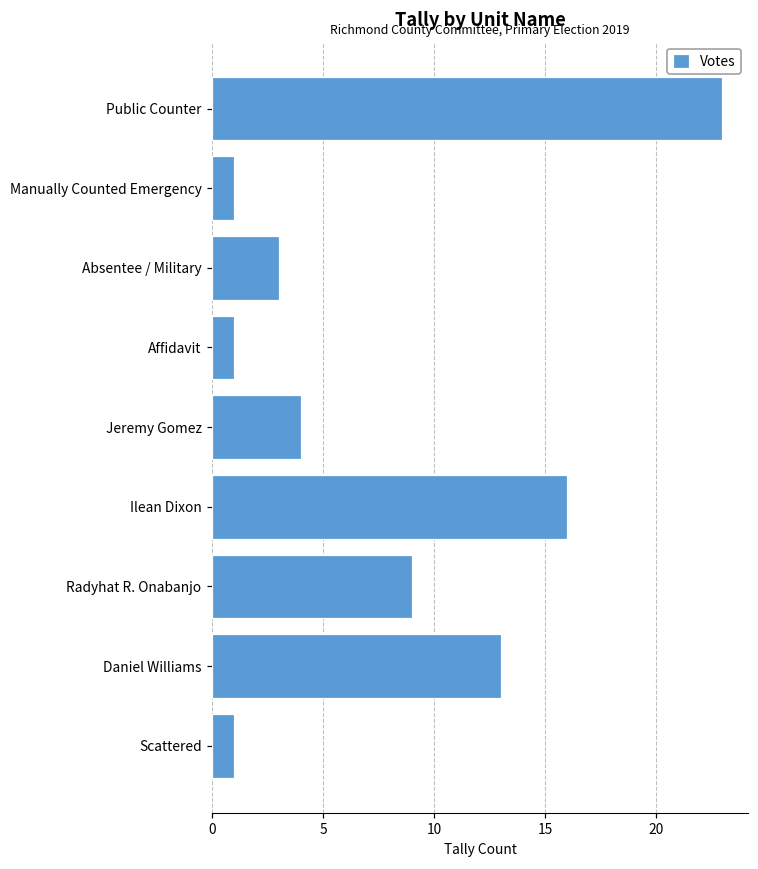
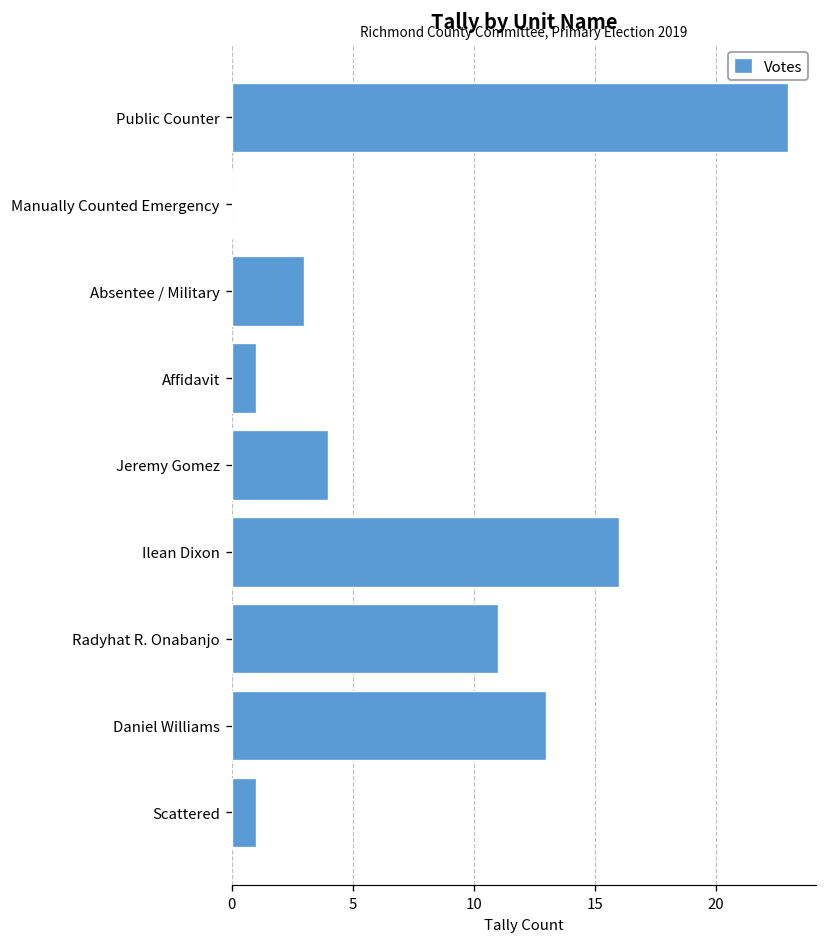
  {
    "Public Counter": 23,
-   "Manually Counted Emergency": 1,
+   "Manually Counted Emergency": 0,
    "Absentee / Military": 3,
    "Affidavit": 1,
    "Jeremy Gomez": 4,
    "Ilean Dixon": 16,
-   "Radyhat R. Onabanjo": 9,
+   "Radyhat R. Onabanjo": 11,
    "Daniel Williams": 13,
    "Scattered": 1
  }
